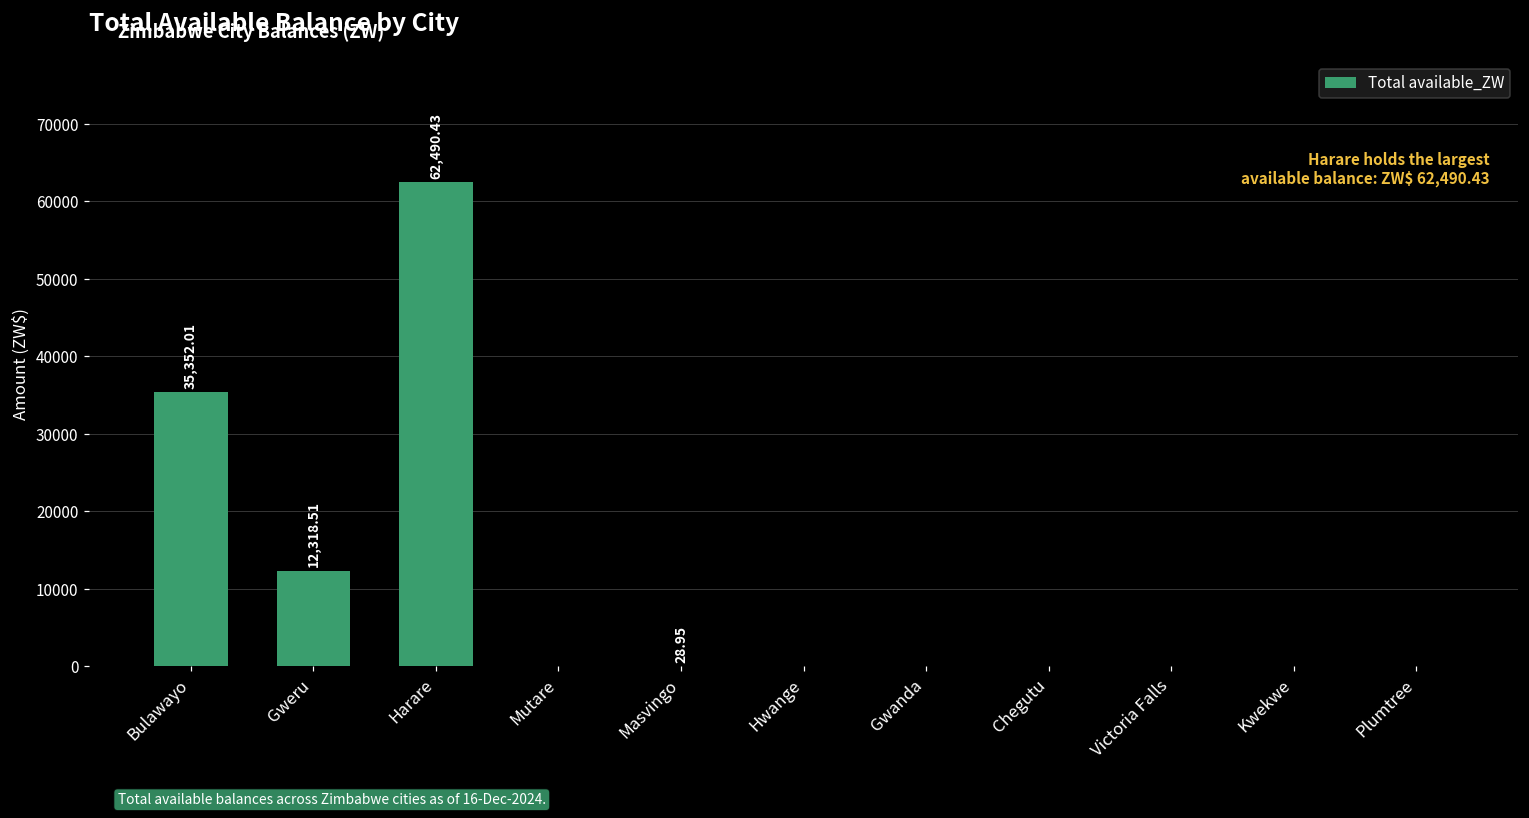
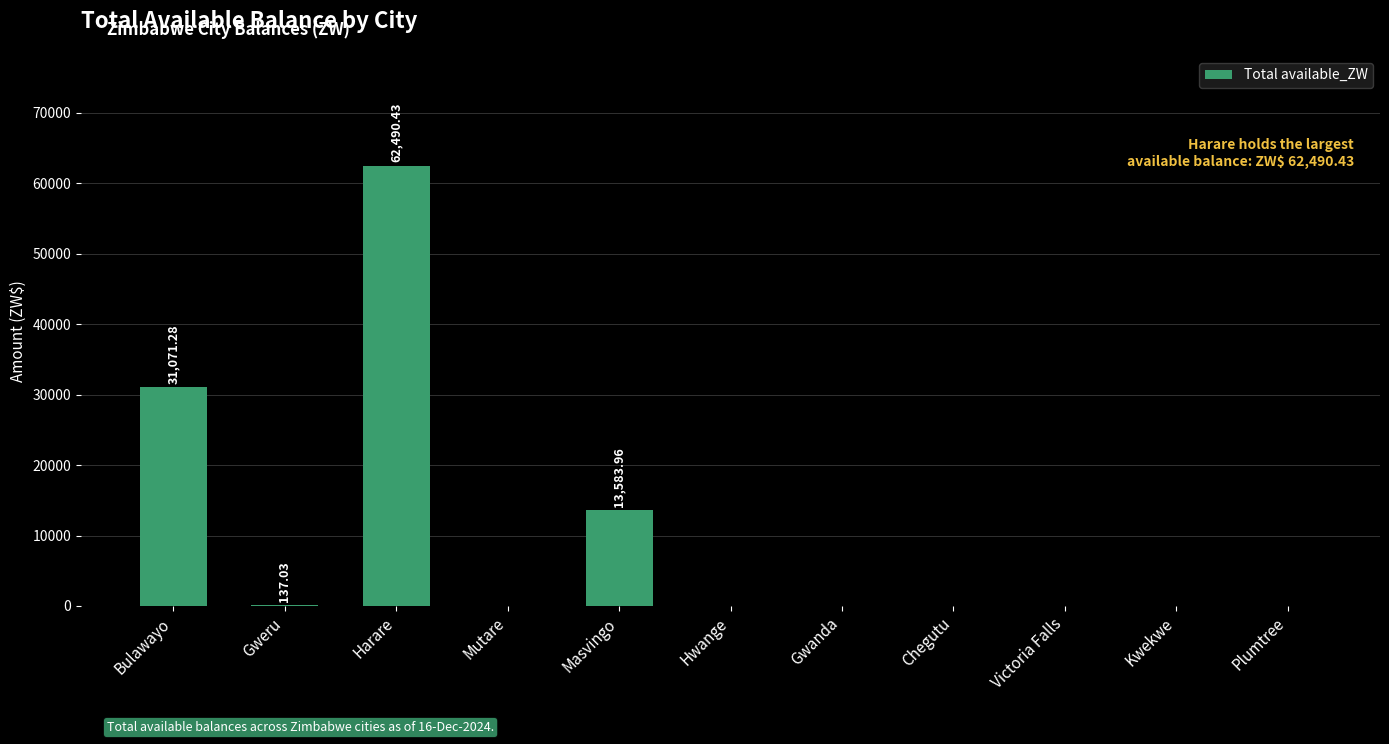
  {
-   "Bulawayo": "35,352.01",
-   "Gweru": "12,318.51",
+   "Bulawayo": "31,071.28",
+   "Gweru": "137.03",
    "Harare": "62,490.43",
-   "Masvingo": "28.95"
+   "Masvingo": "13,583.96"
  }
